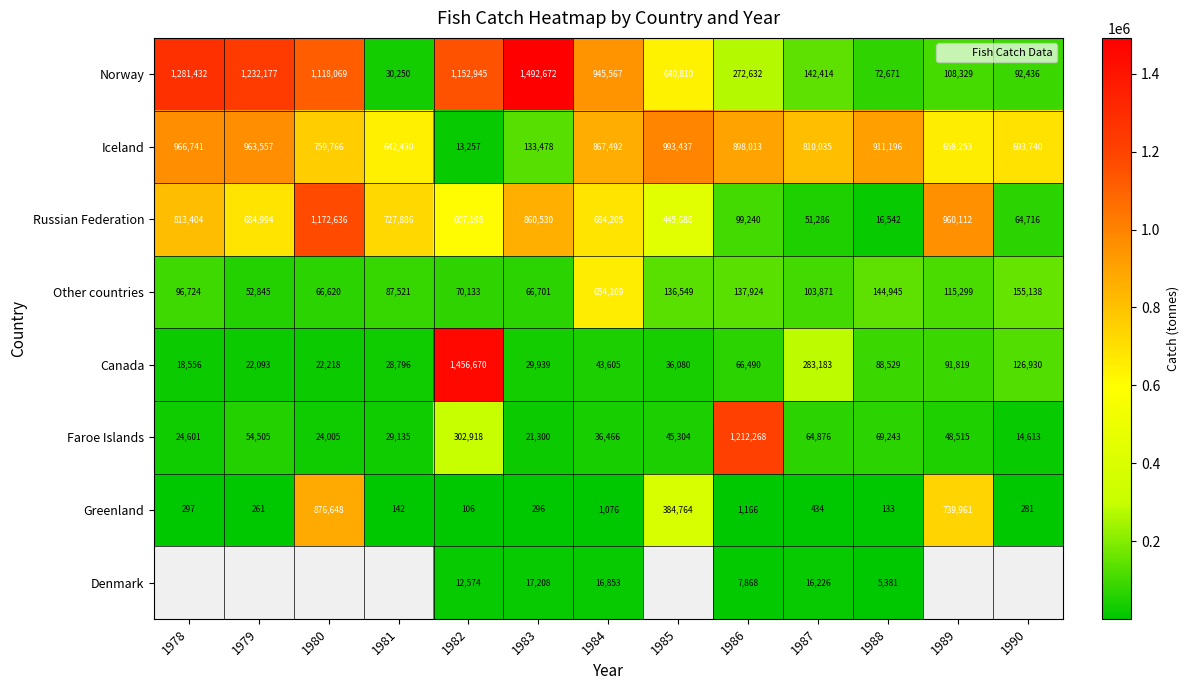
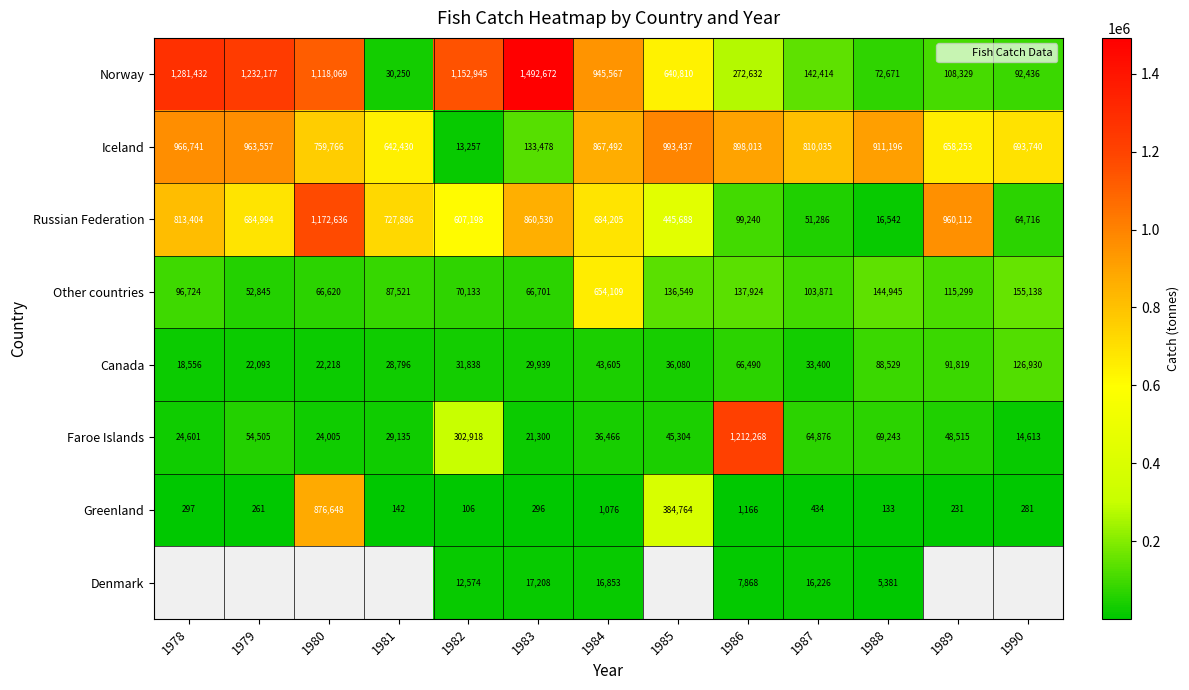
  {
    "Norway": {
      "1978": "1,281,432",
      "1979": "1,232,177",
      "1980": "1,118,069",
      "1981": "30,250",
      "1982": "1,152,945",
      "1983": "1,492,672",
      "1984": "945,567",
      "1985": "640,810",
      "1986": "272,632",
      "1987": "142,414",
      "1988": "72,671",
      "1989": "108,329",
      "1990": "92,436"
    },
    "Iceland": {
      "1978": "966,741",
      "1979": "963,557",
      "1980": "759,766",
      "1981": "642,430",
      "1982": "13,257",
      "1983": "133,478",
      "1984": "867,492",
      "1985": "993,437",
      "1986": "898,013",
      "1987": "810,035",
      "1988": "911,196",
      "1989": "658,253",
      "1990": "693,740"
    },
    "Russian Federation": {
      "1978": "813,404",
      "1979": "684,994",
      "1980": "1,172,636",
      "1981": "727,886",
      "1982": "607,198",
      "1983": "860,530",
      "1984": "684,205",
      "1985": "445,688",
      "1986": "99,240",
      "1987": "51,286",
      "1988": "16,542",
      "1989": "960,112",
      "1990": "64,716"
    },
    "Other countries": {
      "1978": "96,724",
      "1979": "52,845",
      "1980": "66,620",
      "1981": "87,521",
      "1982": "70,133",
      "1983": "66,701",
      "1984": "654,109",
      "1985": "136,549",
      "1986": "137,924",
      "1987": "103,871",
      "1988": "144,945",
      "1989": "115,299",
      "1990": "155,138"
    },
    "Canada": {
      "1978": "18,556",
      "1979": "22,093",
      "1980": "22,218",
      "1981": "28,796",
-     "1982": "1,456,670",
+     "1982": "31,838",
      "1983": "29,939",
      "1984": "43,605",
      "1985": "36,080",
      "1986": "66,490",
-     "1987": "283,183",
+     "1987": "33,400",
      "1988": "88,529",
      "1989": "91,819",
      "1990": "126,930"
    },
    "Faroe Islands": {
      "1978": "24,601",
      "1979": "54,505",
      "1980": "24,005",
      "1981": "29,135",
      "1982": "302,918",
      "1983": "21,300",
      "1984": "36,466",
      "1985": "45,304",
      "1986": "1,212,268",
      "1987": "64,876",
      "1988": "69,243",
      "1989": "48,515",
      "1990": "14,613"
    },
    "Greenland": {
      "1978": "297",
      "1979": "261",
      "1980": "876,648",
      "1981": "142",
      "1982": "106",
      "1983": "296",
      "1984": "1,076",
      "1985": "384,764",
      "1986": "1,166",
      "1987": "434",
      "1988": "133",
-     "1989": "739,961",
+     "1989": "231",
      "1990": "281"
    },
    "Denmark": {
      "1982": "12,574",
      "1983": "17,208",
      "1984": "16,853",
      "1986": "7,868",
      "1987": "16,226",
      "1988": "5,381"
    }
  }
